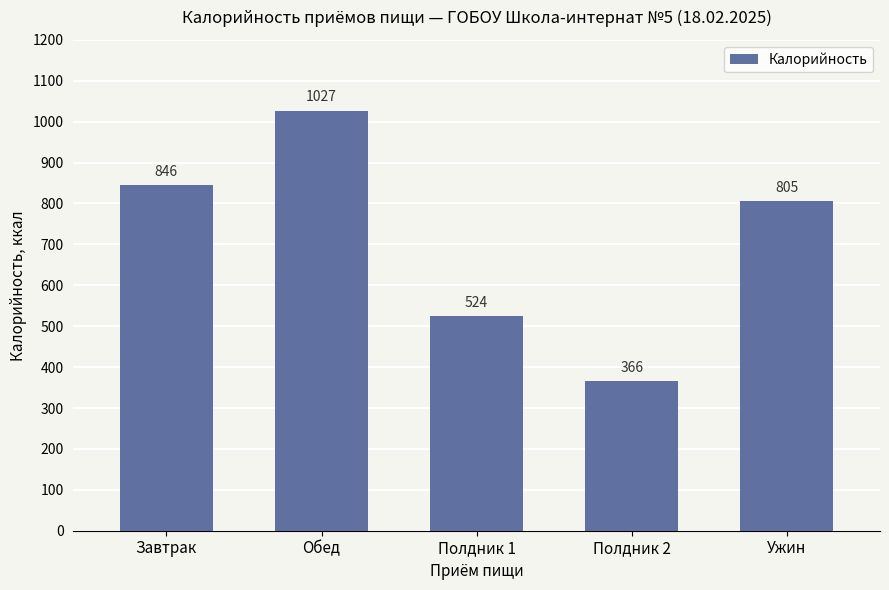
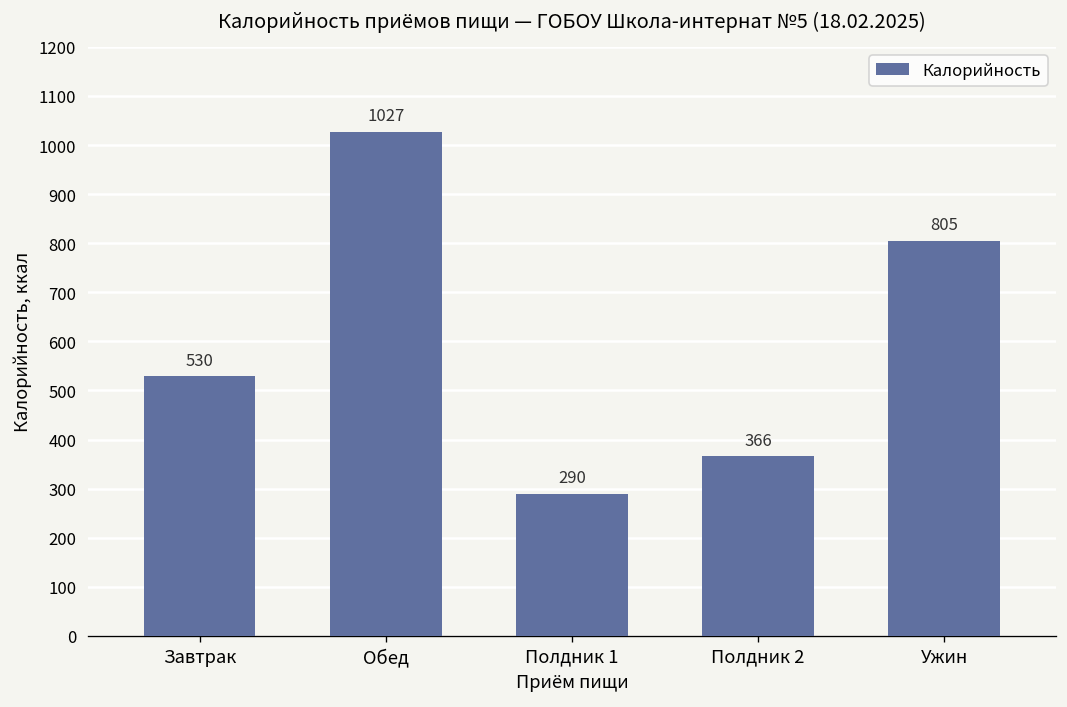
  {
-   "Завтрак": 846,
+   "Завтрак": 530,
    "Обед": 1027,
-   "Полдник 1": 524,
+   "Полдник 1": 290,
    "Полдник 2": 366,
    "Ужин": 805
  }
